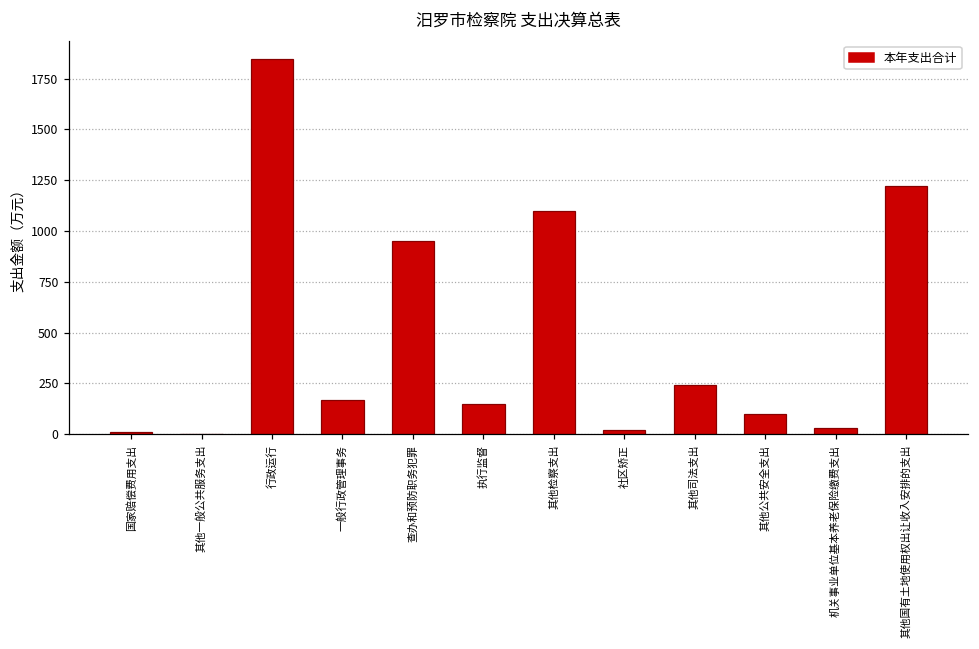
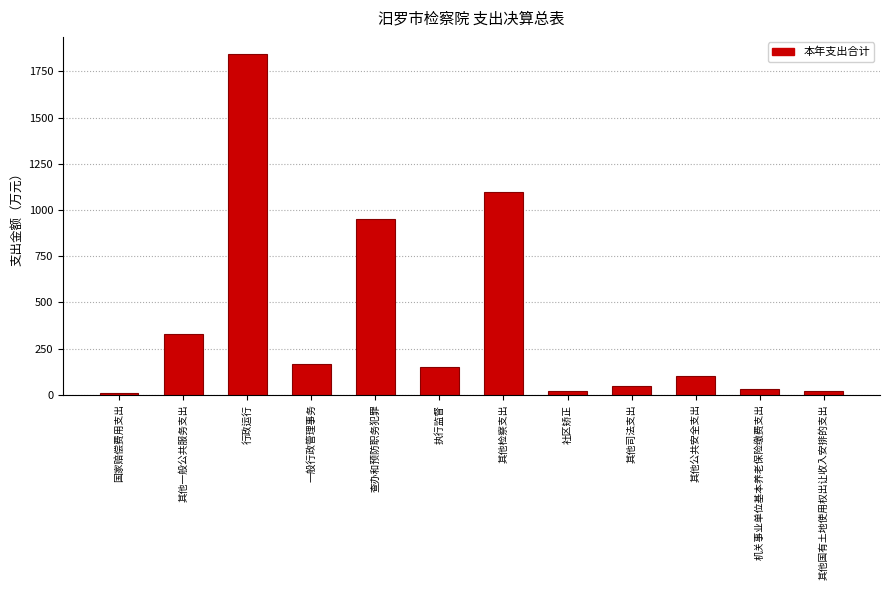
  {
-   "其他一般公共服务支出": 0,
+   "其他一般公共服务支出": 330,
    "行政运行": 1840,
    "一般行政管理事务": 170,
    "查办和预防职务犯罪": 950,
    "执行监督": 150,
    "其他检察支出": 1100,
    "社区矫正": 20,
-   "其他司法支出": 240,
+   "其他司法支出": 50,
    "其他公共安全支出": 100,
    "机关事业单位基本养老保险缴费支出": 30,
-   "其他国有土地使用权出让收入安排的支出": 1220
+   "其他国有土地使用权出让收入安排的支出": 20
  }
